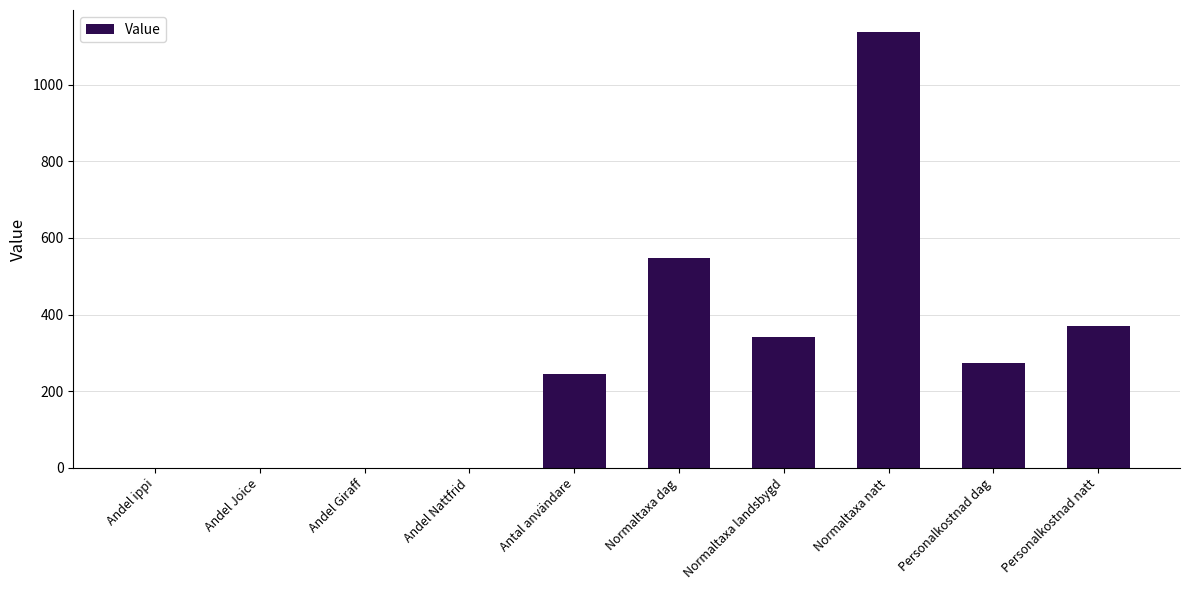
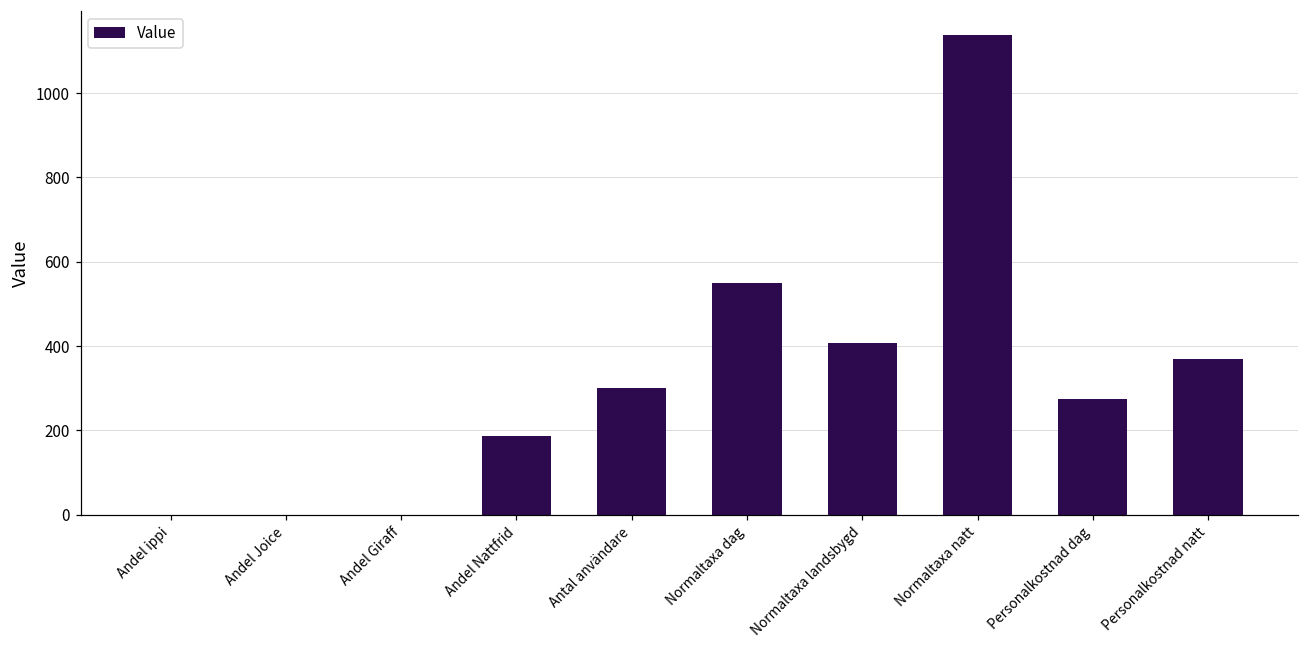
  {
-   "Andel Nattfrid": 0,
-   "Antal användare": 250,
+   "Andel Nattfrid": 190,
+   "Antal användare": 300,
    "Normaltaxa dag": 550,
-   "Normaltaxa landsbygd": 340,
+   "Normaltaxa landsbygd": 410,
    "Normaltaxa natt": 1140,
    "Personalkostnad dag": 280,
    "Personalkostnad natt": 370
  }
